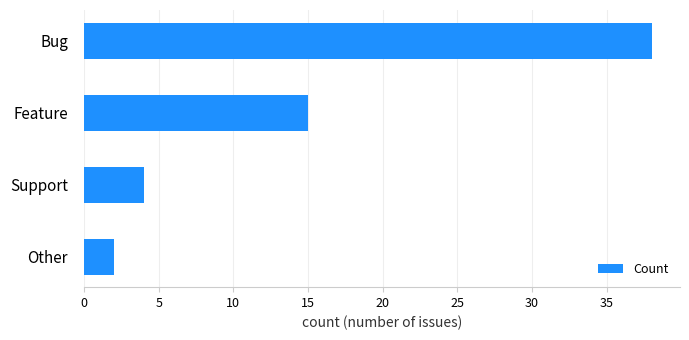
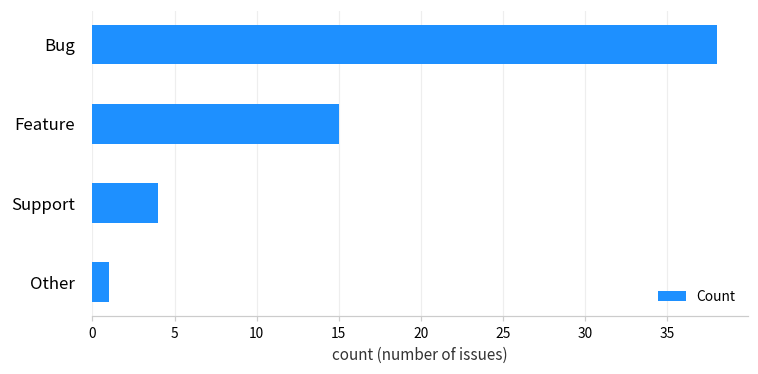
  {
    "Bug": 38,
    "Feature": 15,
    "Support": 4,
-   "Other": 2
+   "Other": 1
  }
